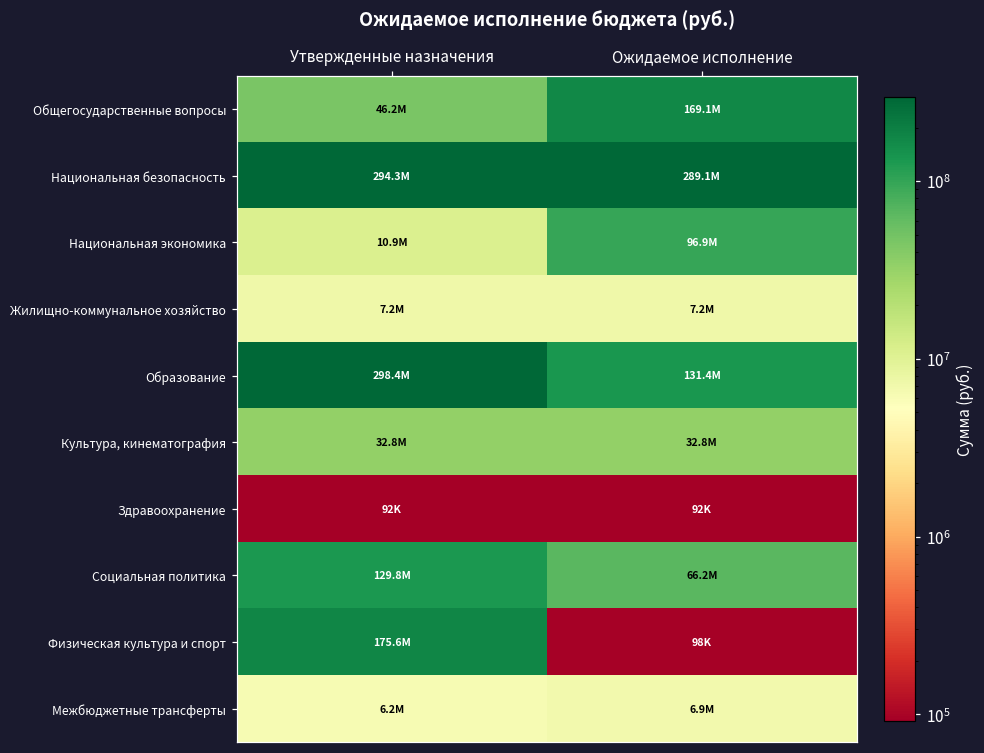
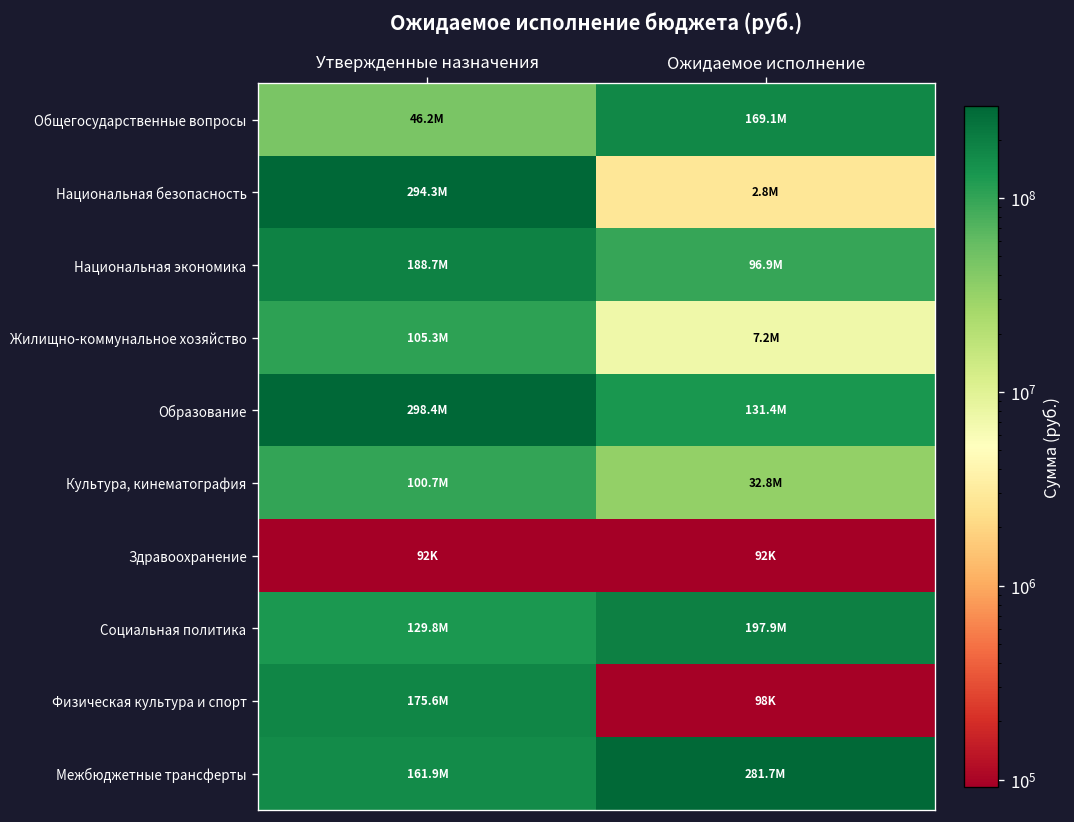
  {
    "Общегосударственные вопросы": {
      "Утвержденные назначения": "46.2M",
      "Ожидаемое исполнение": "169.1M"
    },
    "Национальная безопасность": {
      "Утвержденные назначения": "294.3M",
-     "Ожидаемое исполнение": "289.1M"
+     "Ожидаемое исполнение": "2.8M"
    },
    "Национальная экономика": {
-     "Утвержденные назначения": "10.9M",
+     "Утвержденные назначения": "188.7M",
      "Ожидаемое исполнение": "96.9M"
    },
    "Жилищно-коммунальное хозяйство": {
-     "Утвержденные назначения": "7.2M",
+     "Утвержденные назначения": "105.3M",
      "Ожидаемое исполнение": "7.2M"
    },
    "Образование": {
      "Утвержденные назначения": "298.4M",
      "Ожидаемое исполнение": "131.4M"
    },
    "Культура, кинематография": {
-     "Утвержденные назначения": "32.8M",
+     "Утвержденные назначения": "100.7M",
      "Ожидаемое исполнение": "32.8M"
    },
    "Здравоохранение": {
      "Утвержденные назначения": "92K",
      "Ожидаемое исполнение": "92K"
    },
    "Социальная политика": {
      "Утвержденные назначения": "129.8M",
-     "Ожидаемое исполнение": "66.2M"
+     "Ожидаемое исполнение": "197.9M"
    },
    "Физическая культура и спорт": {
      "Утвержденные назначения": "175.6M",
      "Ожидаемое исполнение": "98K"
    },
    "Межбюджетные трансферты": {
-     "Утвержденные назначения": "6.2M",
-     "Ожидаемое исполнение": "6.9M"
+     "Утвержденные назначения": "161.9M",
+     "Ожидаемое исполнение": "281.7M"
    }
  }
